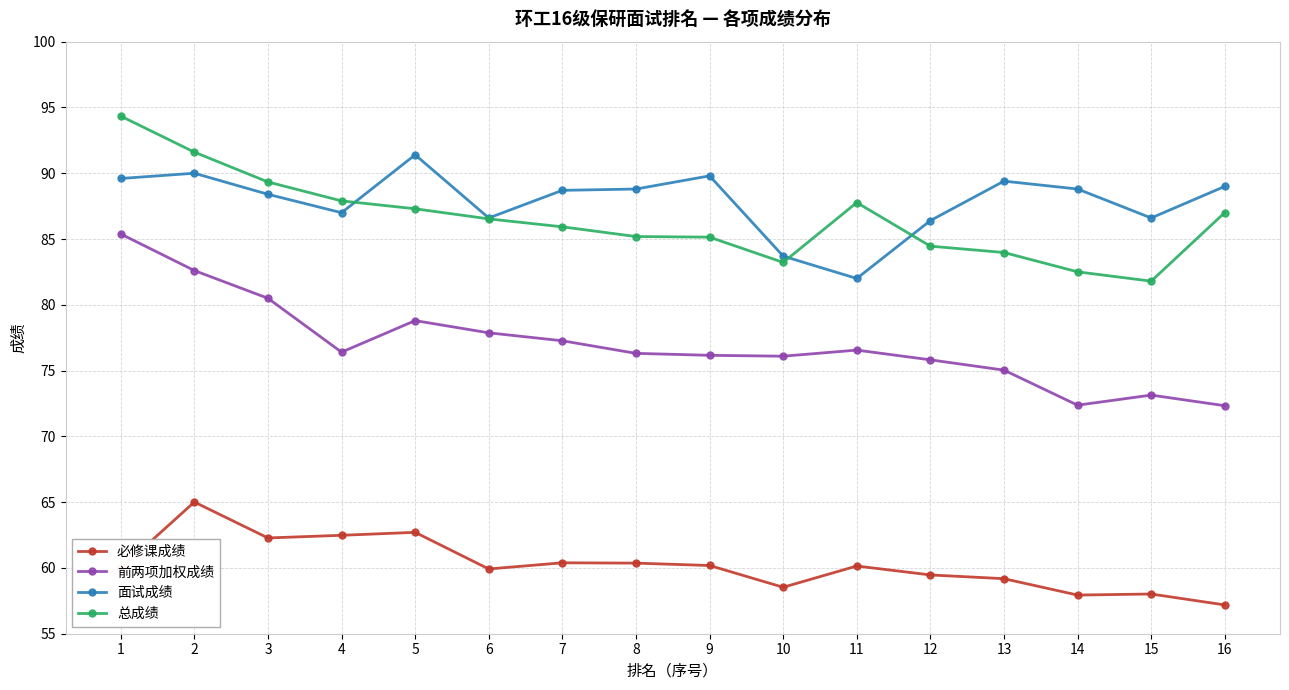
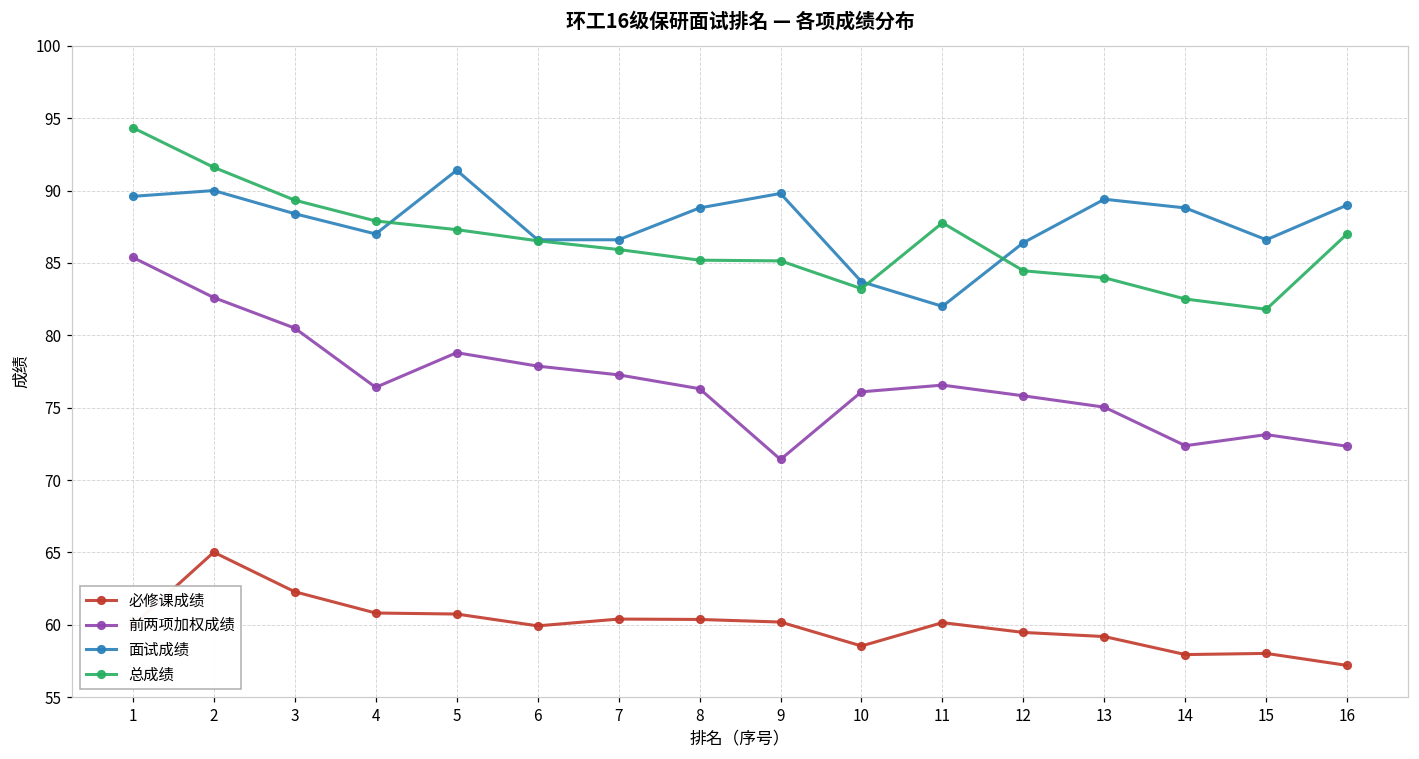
  {
    "必修课成绩": {
      "2": 65.0,
      "3": 62.3,
-     "4": 62.5,
-     "5": 62.7,
+     "4": 60.8,
+     "5": 60.7,
      "6": 59.9,
      "7": 60.4,
      "8": 60.4,
      "9": 60.2,
      "10": 58.5,
      "11": 60.1,
      "12": 59.5,
      "13": 59.2,
      "14": 57.9,
      "15": 58.0,
      "16": 57.2
    },
    "前两项加权成绩": {
      "1": 85.4,
      "2": 82.6,
      "3": 80.5,
      "4": 76.4,
      "5": 78.8,
      "6": 77.9,
      "7": 77.3,
      "8": 76.3,
-     "9": 76.2,
+     "9": 71.4,
      "10": 76.1,
      "11": 76.6,
      "12": 75.8,
      "13": 75.0,
      "14": 72.4,
      "15": 73.1,
      "16": 72.3
    },
    "面试成绩": {
      "1": 89.6,
      "2": 90.0,
      "3": 88.4,
      "4": 87.0,
      "5": 91.4,
-     "7": 88.7,
+     "7": 86.6,
      "8": 88.8,
      "9": 89.8,
      "10": 83.7,
      "11": 82.0,
      "12": 86.4,
      "13": 89.4,
      "14": 88.8,
      "15": 86.6,
      "16": 89.0
    },
    "总成绩": {
      "1": 94.3,
      "2": 91.6,
      "3": 89.3,
      "4": 87.9,
      "5": 87.3,
      "7": 85.9,
      "8": 85.2,
      "9": 85.1,
      "10": 83.2,
      "11": 87.8,
      "12": 84.5,
      "13": 84.0,
      "14": 82.5,
      "15": 81.8,
      "16": 87.0
    }
  }
